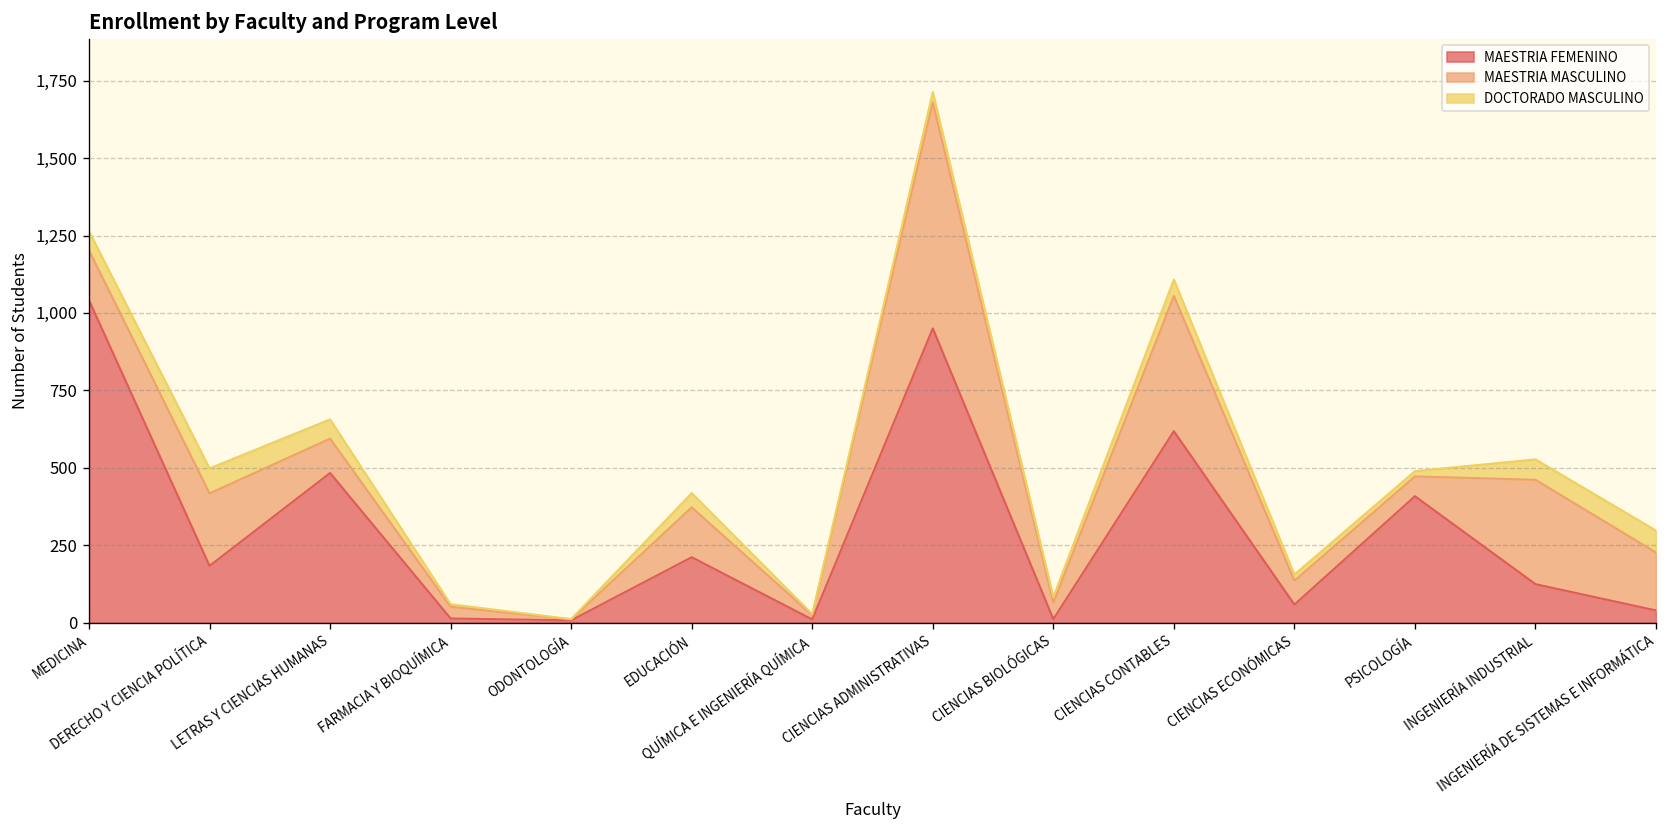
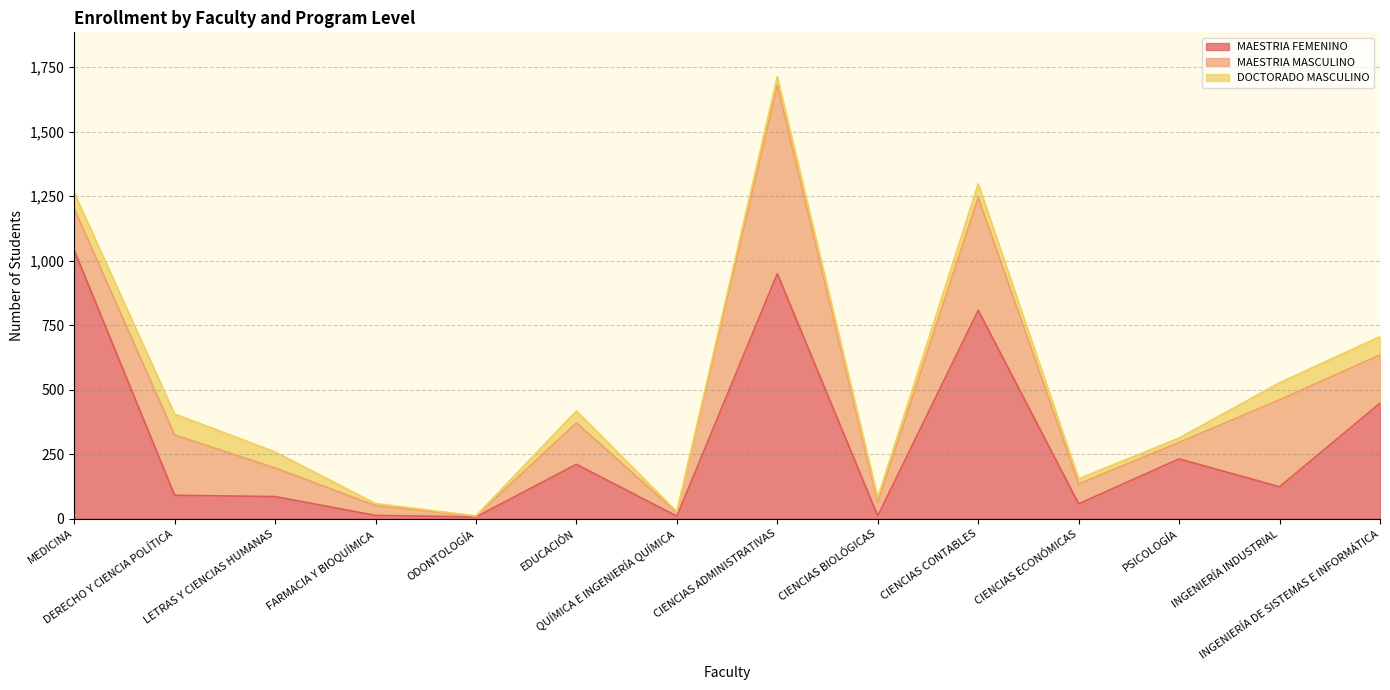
  {
    "MAESTRIA FEMENINO": {
      "MEDICINA": "1,040",
-     "DERECHO Y CIENCIA POLÍTICA": "180",
-     "LETRAS Y CIENCIAS HUMANAS": "480",
+     "DERECHO Y CIENCIA POLÍTICA": "90",
+     "LETRAS Y CIENCIAS HUMANAS": "90",
      "FARMACIA Y BIOQUÍMICA": "10",
      "EDUCACIÓN": "210",
      "QUÍMICA E INGENIERÍA QUÍMICA": "10",
      "CIENCIAS ADMINISTRATIVAS": "950",
      "CIENCIAS BIOLÓGICAS": "10",
-     "CIENCIAS CONTABLES": "620",
+     "CIENCIAS CONTABLES": "810",
      "CIENCIAS ECONÓMICAS": "60",
-     "PSICOLOGÍA": "410",
+     "PSICOLOGÍA": "230",
      "INGENIERÍA INDUSTRIAL": "120",
-     "INGENIERÍA DE SISTEMAS E INFORMÁTICA": "40"
+     "INGENIERÍA DE SISTEMAS E INFORMÁTICA": "450"
    }
  }
